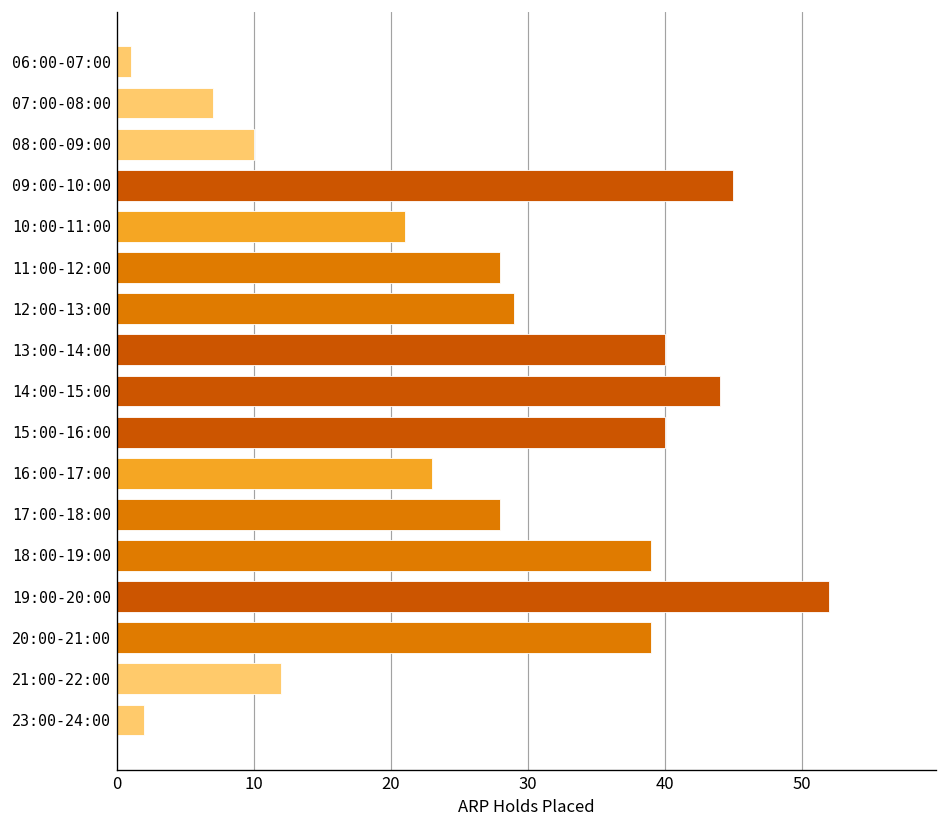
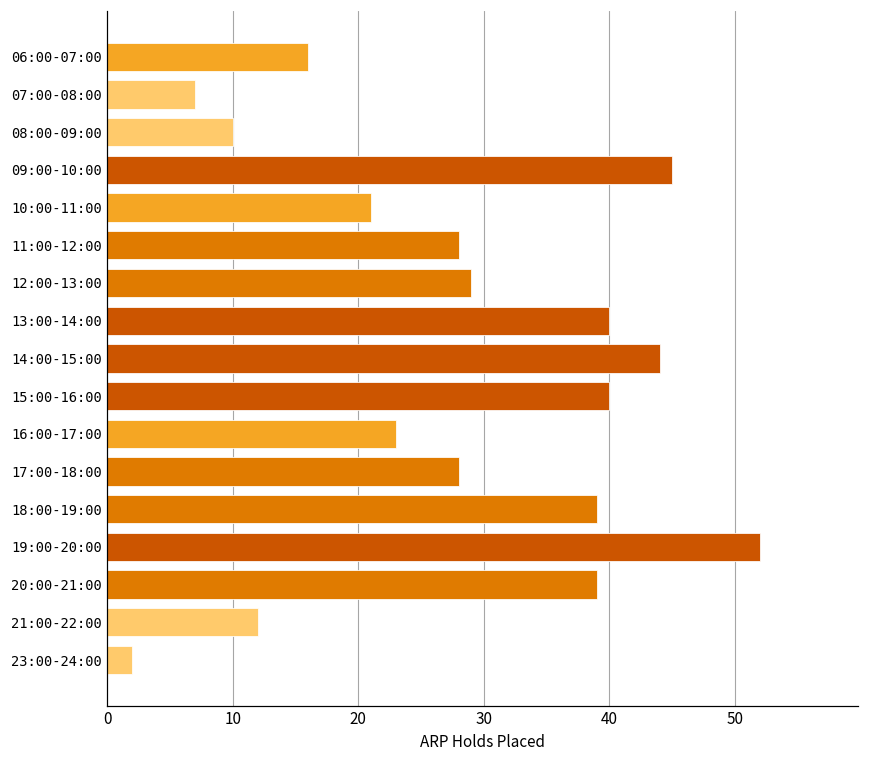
  {
-   "06:00-07:00": 1,
+   "06:00-07:00": 16,
    "07:00-08:00": 7,
    "08:00-09:00": 10,
    "09:00-10:00": 45,
    "10:00-11:00": 21,
    "11:00-12:00": 28,
    "12:00-13:00": 29,
    "13:00-14:00": 40,
    "14:00-15:00": 44,
    "15:00-16:00": 40,
    "16:00-17:00": 23,
    "17:00-18:00": 28,
    "18:00-19:00": 39,
    "19:00-20:00": 52,
    "20:00-21:00": 39,
    "21:00-22:00": 12,
    "23:00-24:00": 2
  }
